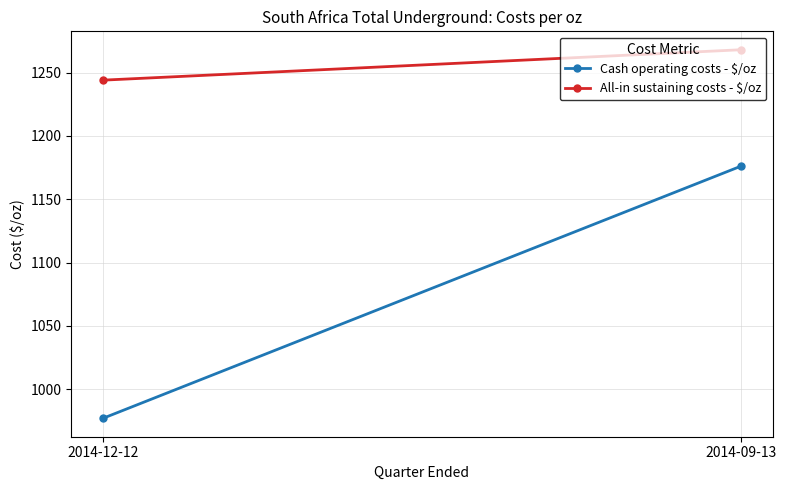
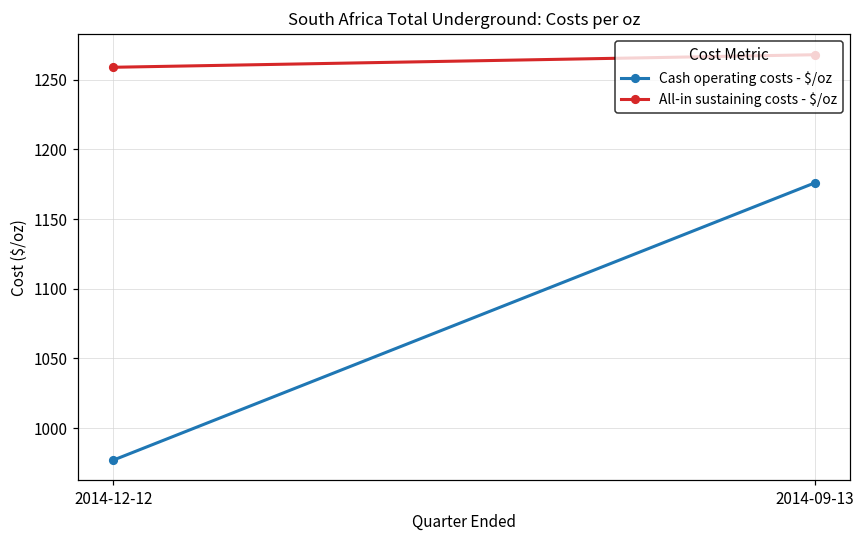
  {
    "Cash operating costs - $/oz": {
      "2014-12-12": 977,
      "2014-09-13": 1176
    },
    "All-in sustaining costs - $/oz": {
-     "2014-12-12": 1244
+     "2014-12-12": 1259
    }
  }
